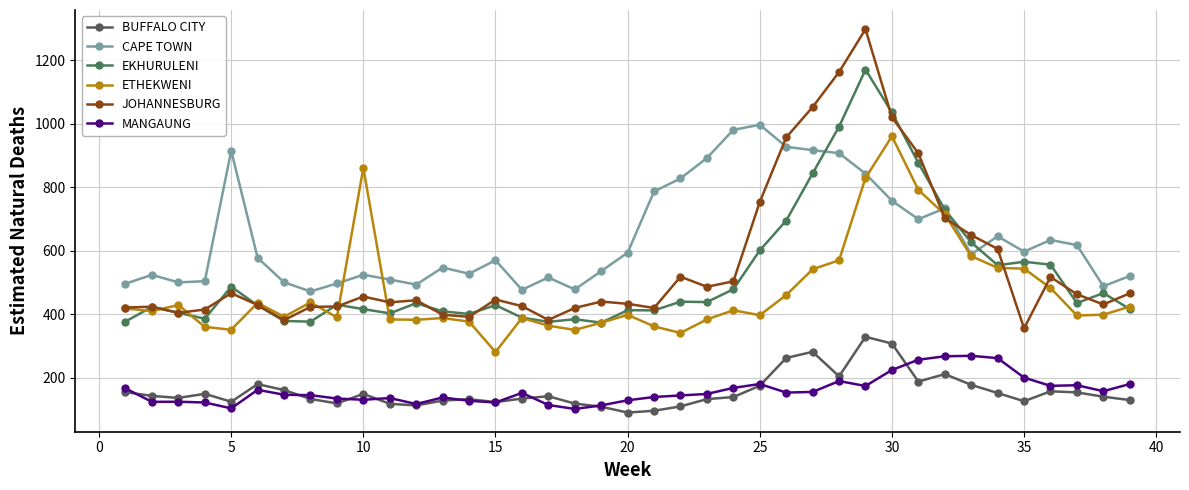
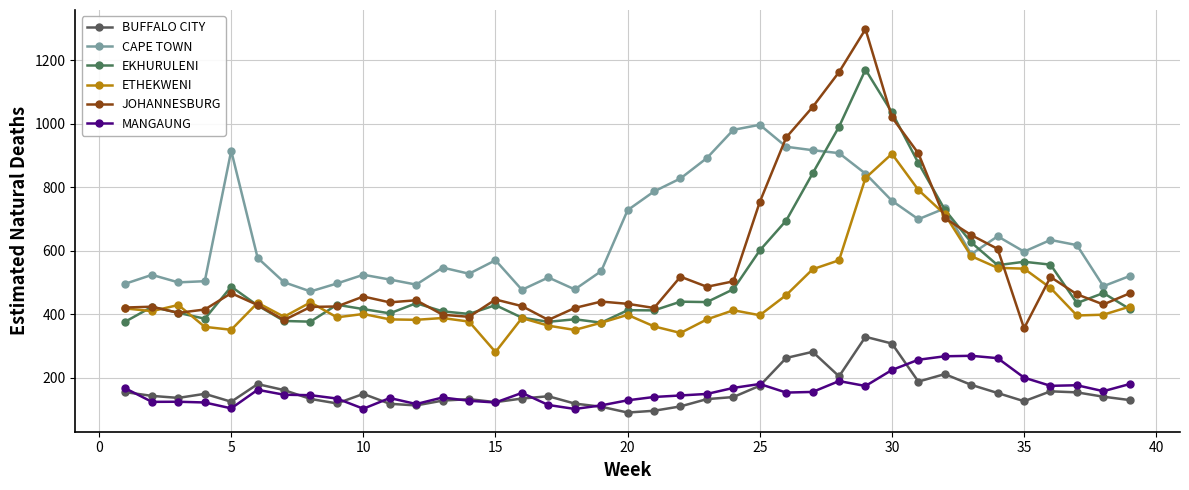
  {
    "CAPE TOWN": {
      "5": 910,
      "10": 520,
      "15": 570,
-     "20": 590,
+     "20": 730,
      "25": 1000,
      "30": 760,
      "35": 600
    },
    "ETHEKWENI": {
      "5": 350,
-     "10": 860,
+     "10": 400,
      "15": 280,
      "20": 400,
      "25": 400,
-     "30": 960,
+     "30": 910,
      "35": 540
    },
    "JOHANNESBURG": {
      "5": 470,
      "10": 460,
      "15": 450,
      "20": 430,
      "25": 750,
      "30": 1020,
      "35": 360
    },
    "MANGAUNG": {
      "5": 100,
-     "10": 130,
+     "10": 100,
      "20": 130,
      "30": 220,
      "35": 200
    }
  }
